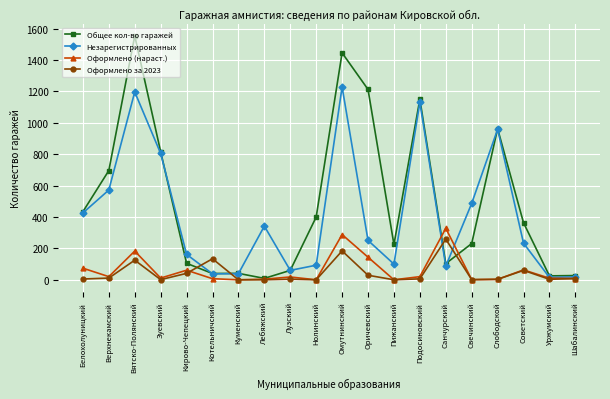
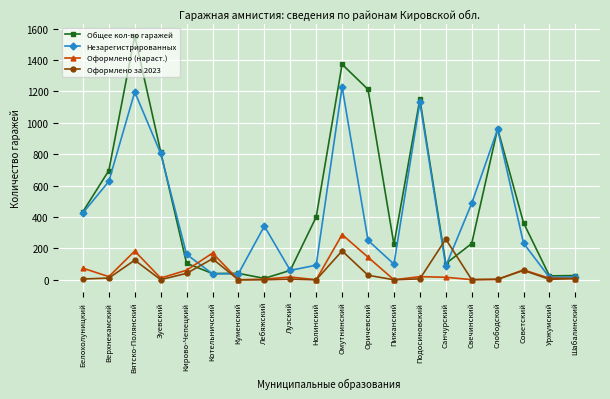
  {
    "Общее кол-во гаражей": {
      "Верхнекамский": 700,
      "Кирово-Чепецкий": 110,
      "Нолинский": 400,
-     "Омутнинский": 1450,
+     "Омутнинский": 1370,
      "Оричевский": 1210,
      "Пижанский": 230,
      "Подосиновский": 1150,
      "Свечинский": 230,
      "Советский": 360
    },
    "Незарегистрированных": {
-     "Верхнекамский": 570,
+     "Верхнекамский": 630,
      "Вятско-Полянский": 1200,
      "Кирово-Чепецкий": 160,
      "Лебяжский": 340,
      "Нолинский": 90,
      "Омутнинский": 1230,
      "Оричевский": 250,
      "Пижанский": 100,
      "Подосиновский": 1130,
      "Свечинский": 490,
      "Советский": 230
    },
    "Оформлено (нараст.)": {
      "Белохолуницкий": 70,
      "Вятско-Полянский": 180,
      "Кирово-Чепецкий": 60,
-     "Котельничский": 10,
+     "Котельничский": 170,
      "Омутнинский": 290,
      "Оричевский": 140,
-     "Санчурский": 330
+     "Санчурский": 20
    },
    "Оформлено за 2023": {
      "Белохолуницкий": 10,
      "Вятско-Полянский": 130,
      "Кирово-Чепецкий": 40,
      "Котельничский": 130,
      "Омутнинский": 180,
      "Оричевский": 30,
      "Санчурский": 260
    }
  }
